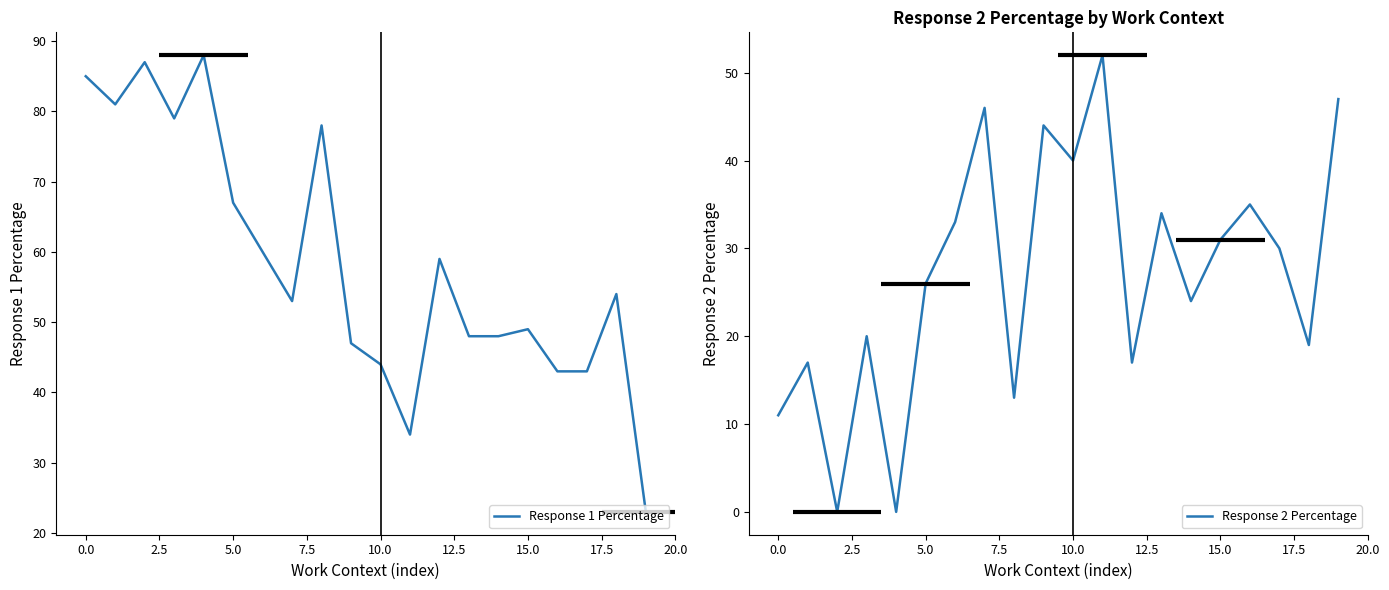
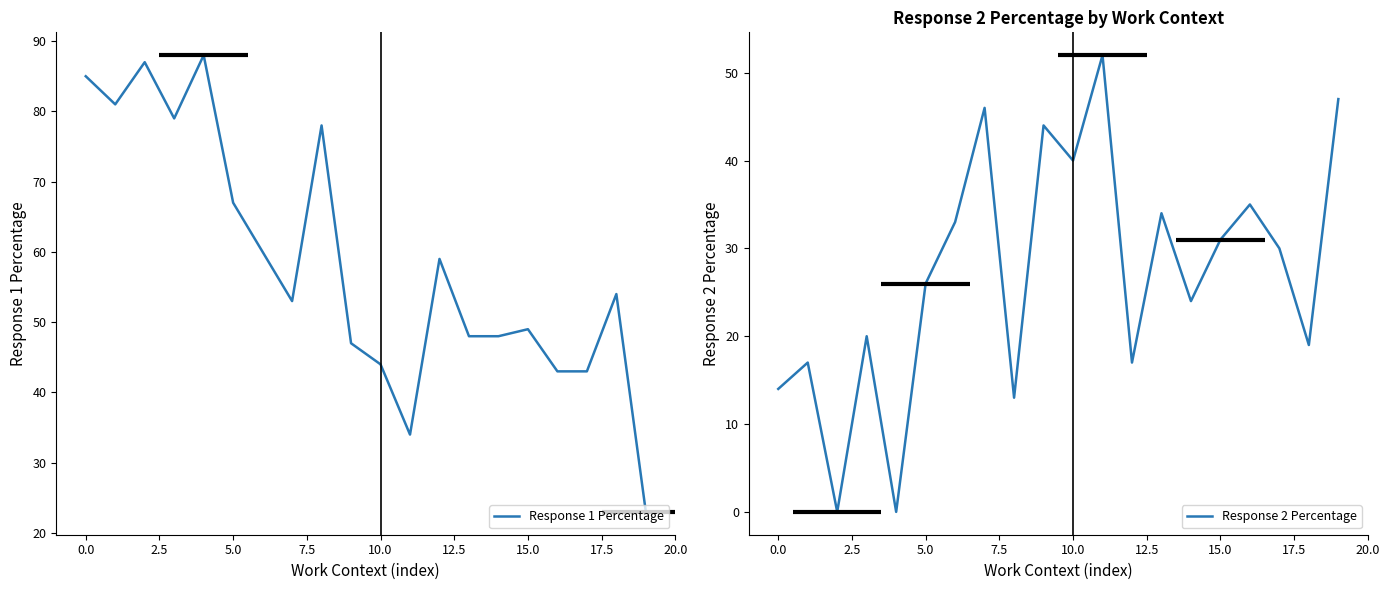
  {
    "Response 2 Percentage by Work Context": {
-     "0.0": 11,
+     "0.0": 14,
      "5.0": 26,
      "10.0": 40,
      "15.0": 31
    }
  }
